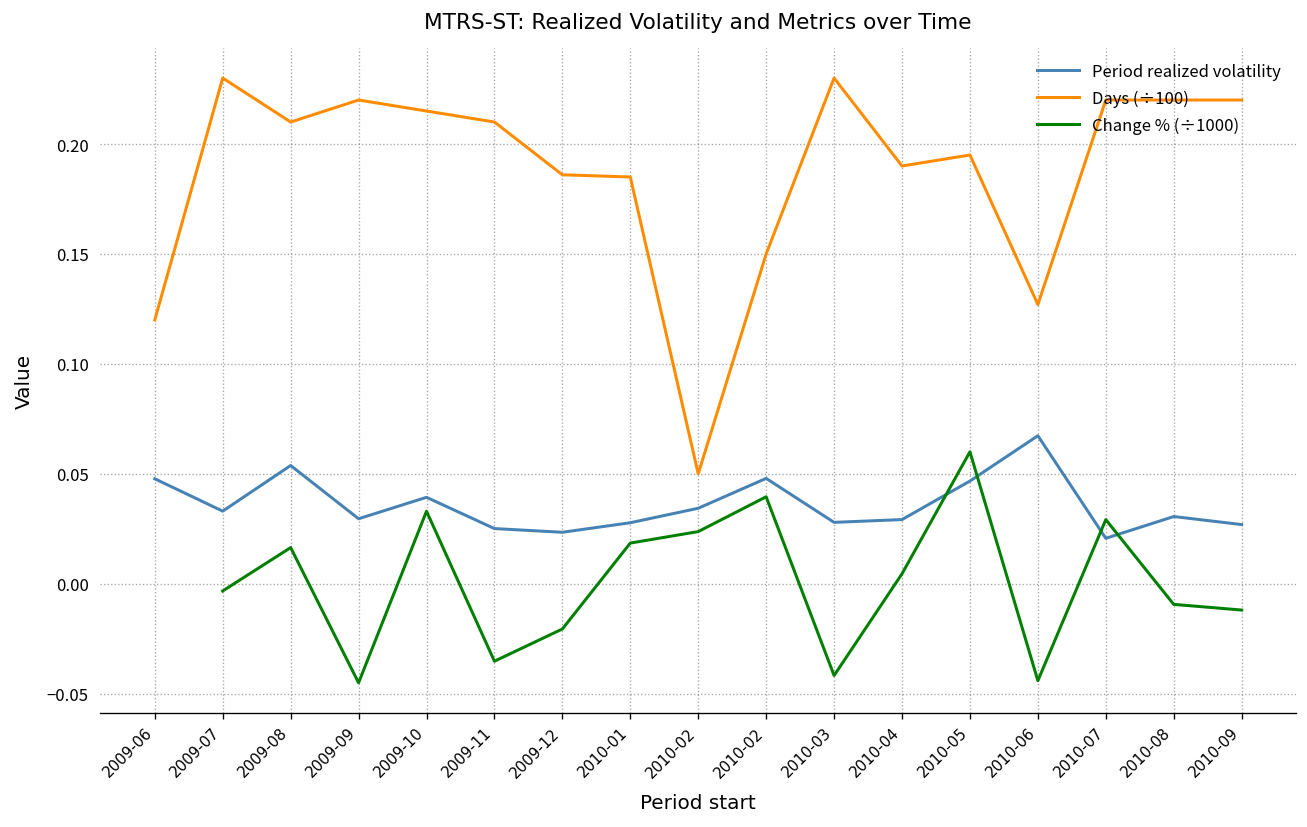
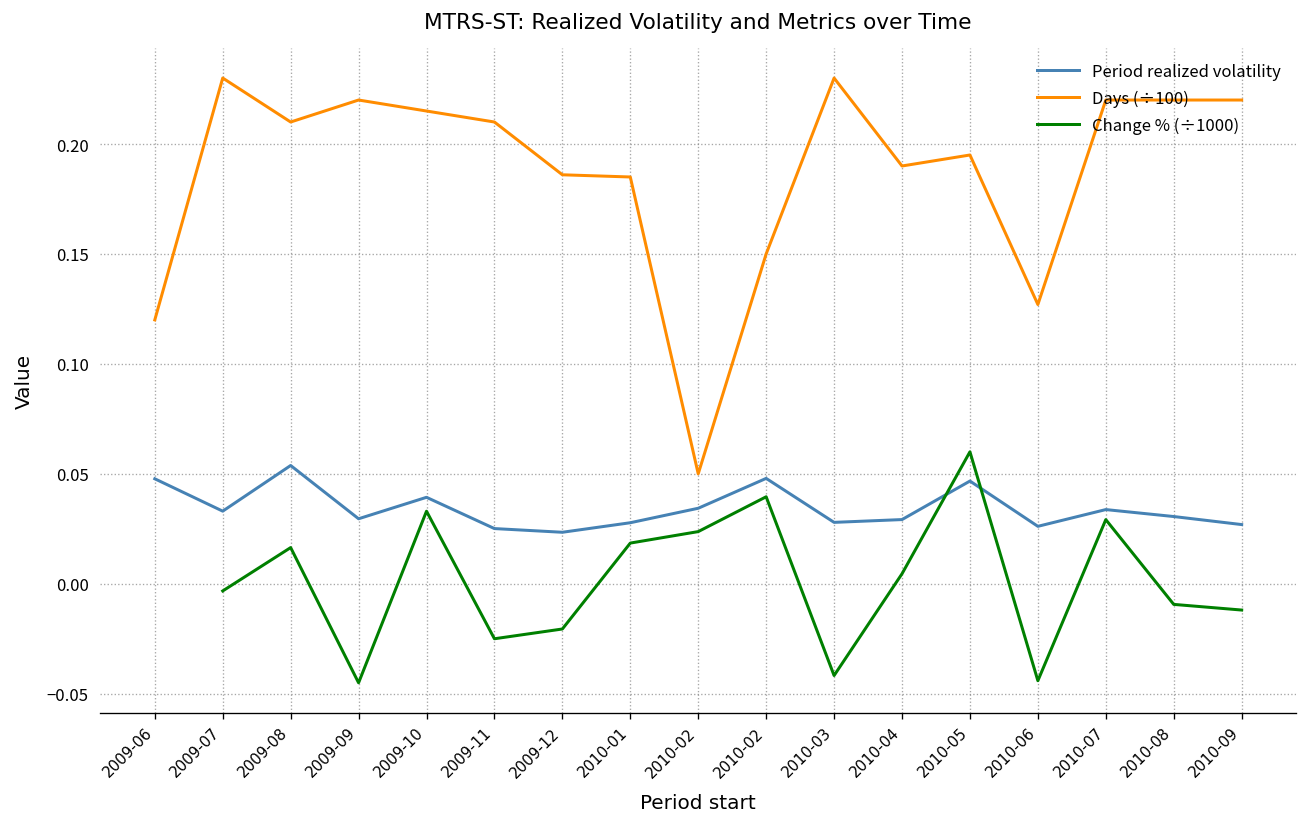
  {
    "Period realized volatility": {
      "2009-06": 0.048,
      "2009-07": 0.033,
      "2009-08": 0.054,
      "2009-09": 0.030,
      "2009-10": 0.039,
      "2009-11": 0.025,
      "2009-12": 0.023,
      "2010-01": 0.028,
      "2010-03": 0.028,
      "2010-04": 0.029,
      "2010-05": 0.047,
-     "2010-06": 0.067,
-     "2010-07": 0.021,
+     "2010-06": 0.026,
+     "2010-07": 0.034,
      "2010-08": 0.031,
      "2010-09": 0.027
    },
    "Days (÷100)": {
      "2009-06": 0.120,
      "2009-07": 0.230,
      "2009-08": 0.210,
      "2009-09": 0.220,
      "2009-10": 0.215,
      "2009-11": 0.210,
      "2009-12": 0.186,
      "2010-01": 0.185,
      "2010-03": 0.230,
      "2010-04": 0.190,
      "2010-05": 0.195,
      "2010-06": 0.127,
      "2010-07": 0.220,
      "2010-08": 0.220,
      "2010-09": 0.220
    },
    "Change % (÷1000)": {
      "2009-07": -0.003,
      "2009-08": 0.016,
      "2009-09": -0.045,
      "2009-10": 0.033,
-     "2009-11": -0.035,
+     "2009-11": -0.025,
      "2009-12": -0.021,
      "2010-01": 0.019,
      "2010-03": -0.042,
      "2010-04": 0.005,
      "2010-05": 0.060,
      "2010-06": -0.044,
      "2010-07": 0.029,
      "2010-08": -0.009,
      "2010-09": -0.012
    }
  }
